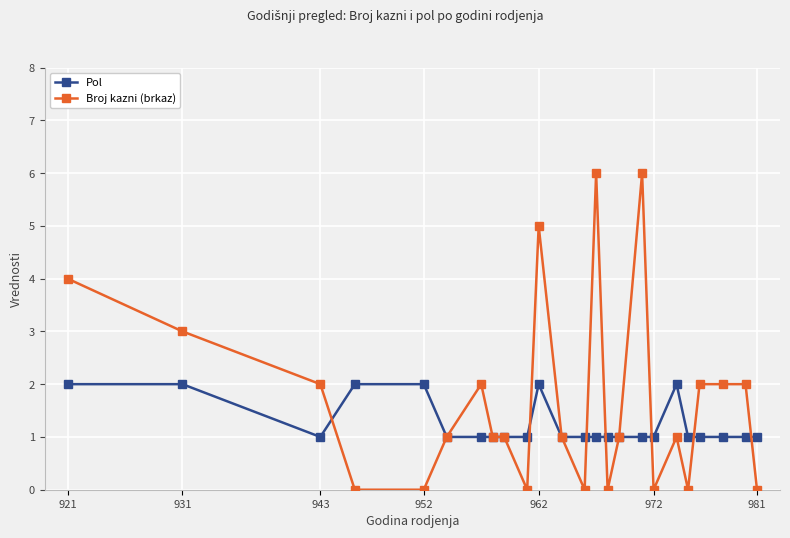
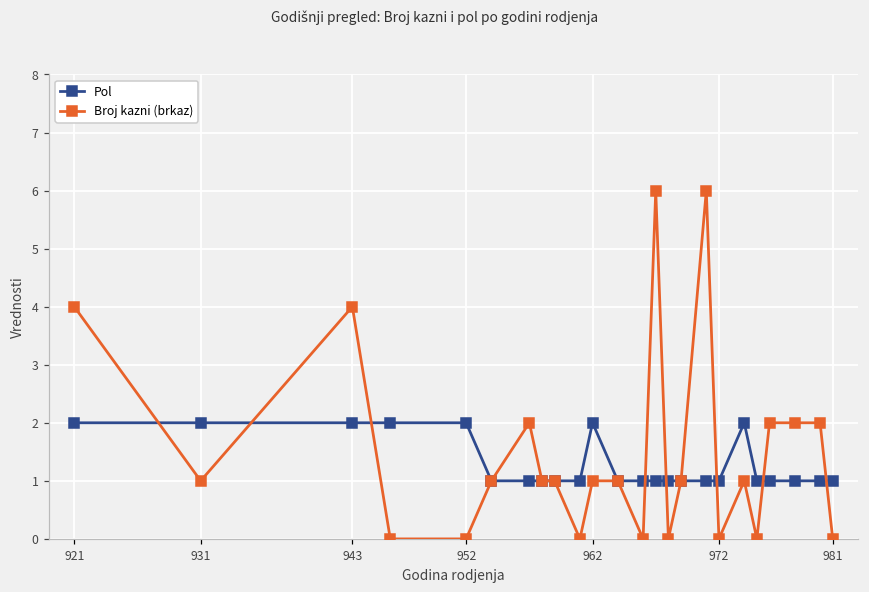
  {
    "Pol": {
      "921": 2,
      "931": 2,
-     "943": 1,
+     "943": 2,
      "952": 2,
      "962": 2,
      "972": 1,
      "981": 1
    },
    "Broj kazni (brkaz)": {
      "921": 4,
-     "931": 3,
-     "943": 2,
+     "931": 1,
+     "943": 4,
      "952": 0,
-     "962": 5,
+     "962": 1,
      "972": 0,
      "981": 0
    }
  }
